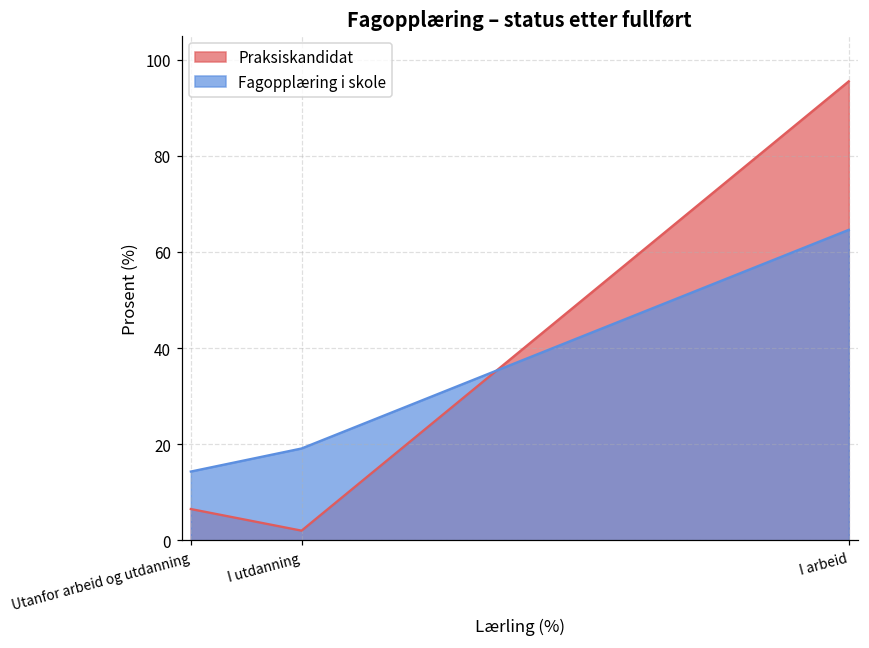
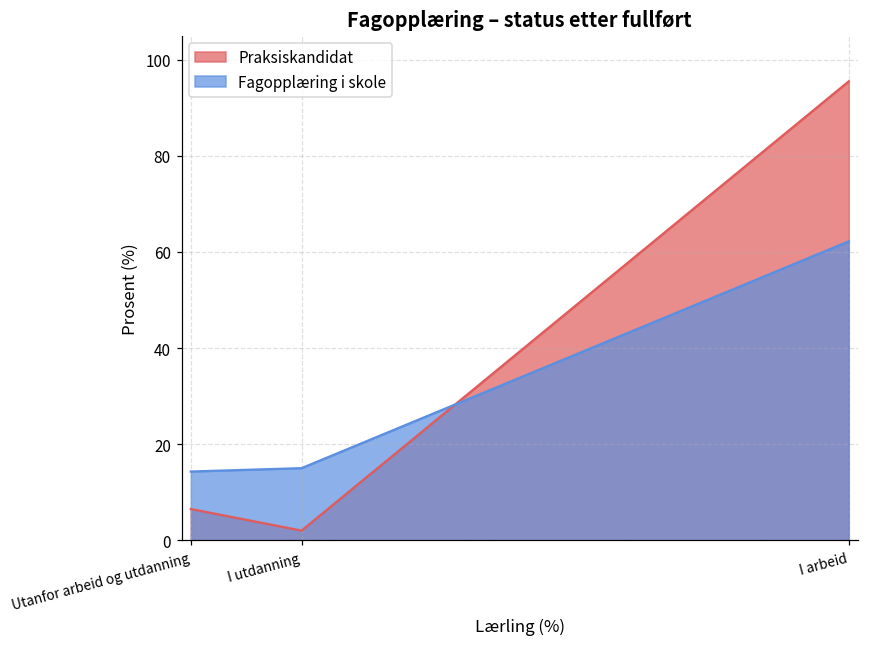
  {
    "Praksiskandidat": {
      "Utanfor arbeid og utdanning": 7,
      "I utdanning": 2,
      "I arbeid": 96
    },
    "Fagopplæring i skole": {
      "Utanfor arbeid og utdanning": 14,
-     "I utdanning": 19,
-     "I arbeid": 65
+     "I utdanning": 15,
+     "I arbeid": 62
    }
  }
